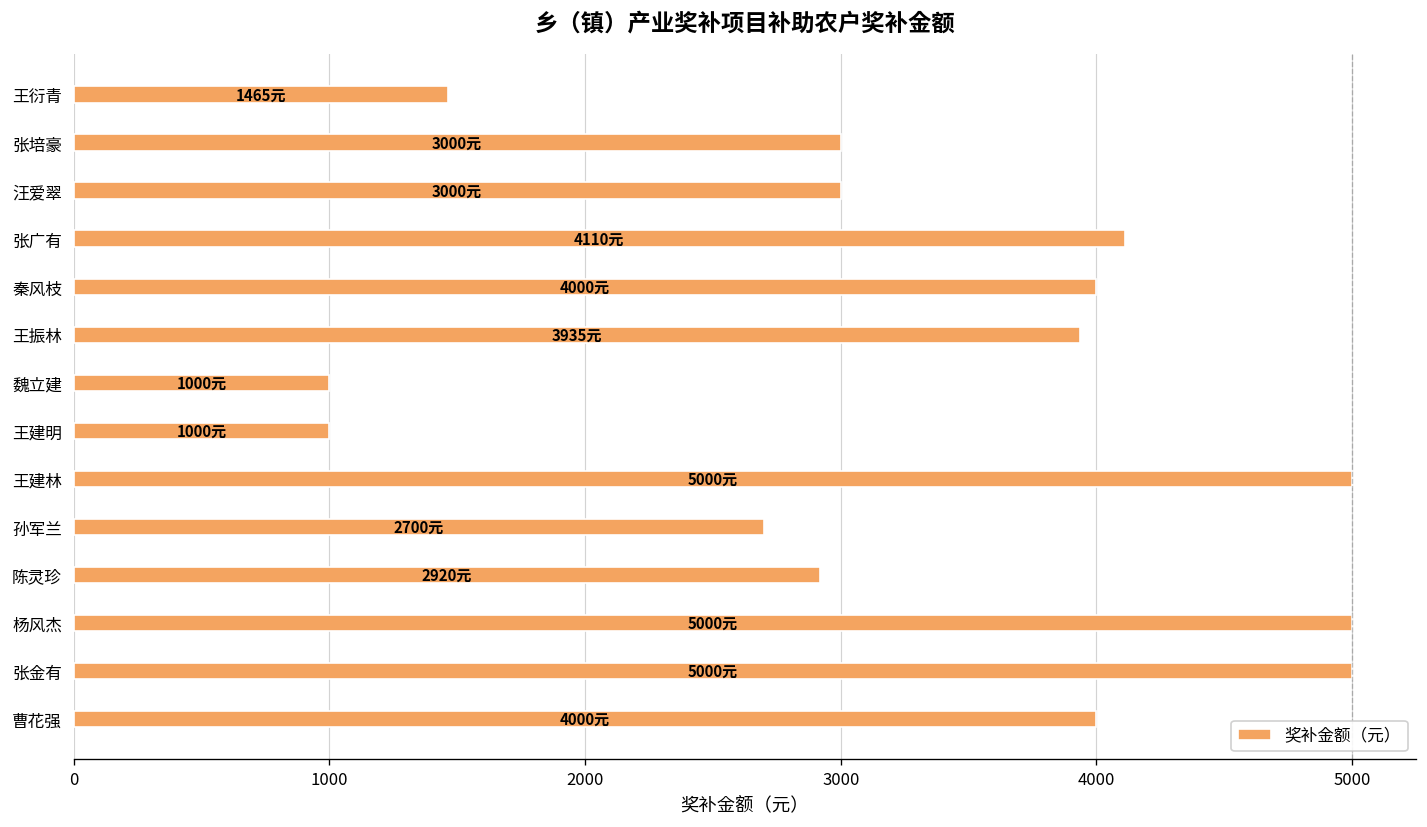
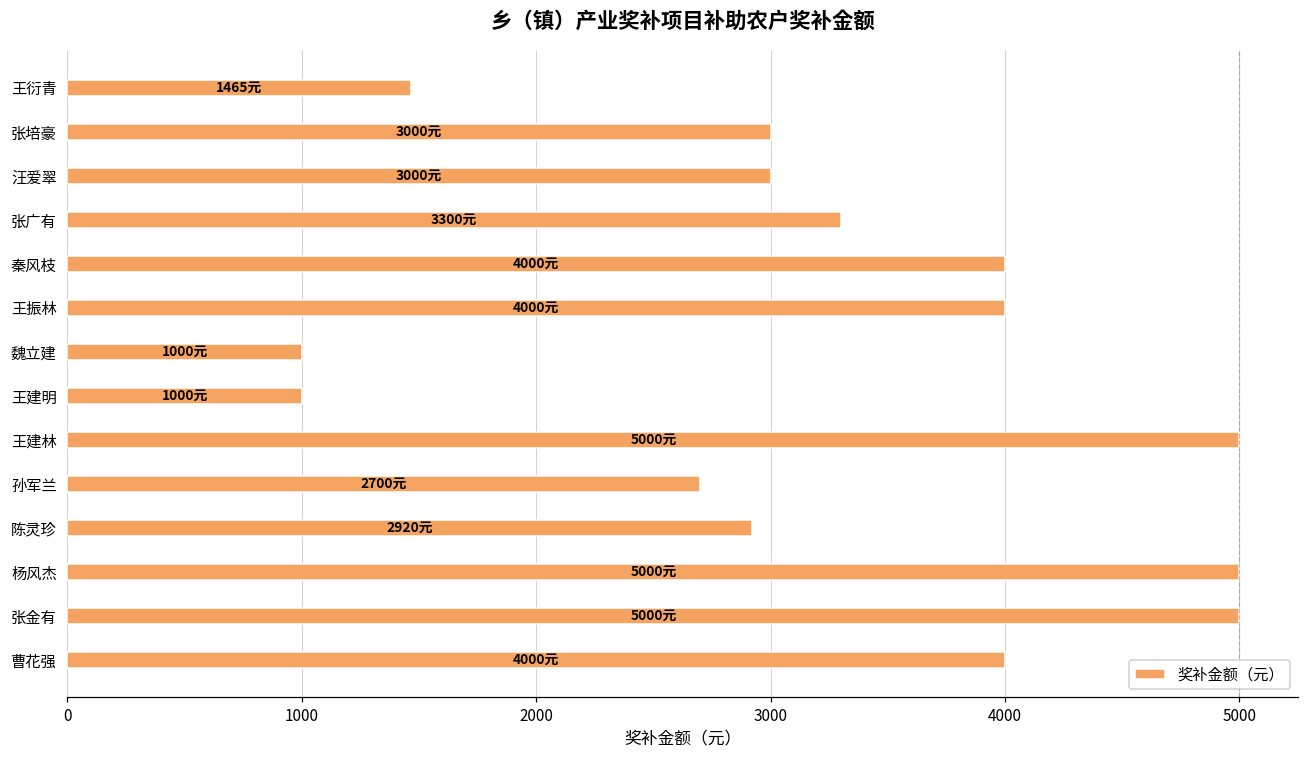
  {
    "王衍青": "1465元",
    "张培豪": "3000元",
    "汪爱翠": "3000元",
-   "张广有": "4110元",
+   "张广有": "3300元",
    "秦风枝": "4000元",
-   "王振林": "3935元",
+   "王振林": "4000元",
    "魏立建": "1000元",
    "王建明": "1000元",
    "王建林": "5000元",
    "孙军兰": "2700元",
    "陈灵珍": "2920元",
    "杨风杰": "5000元",
    "张金有": "5000元",
    "曹花强": "4000元"
  }
